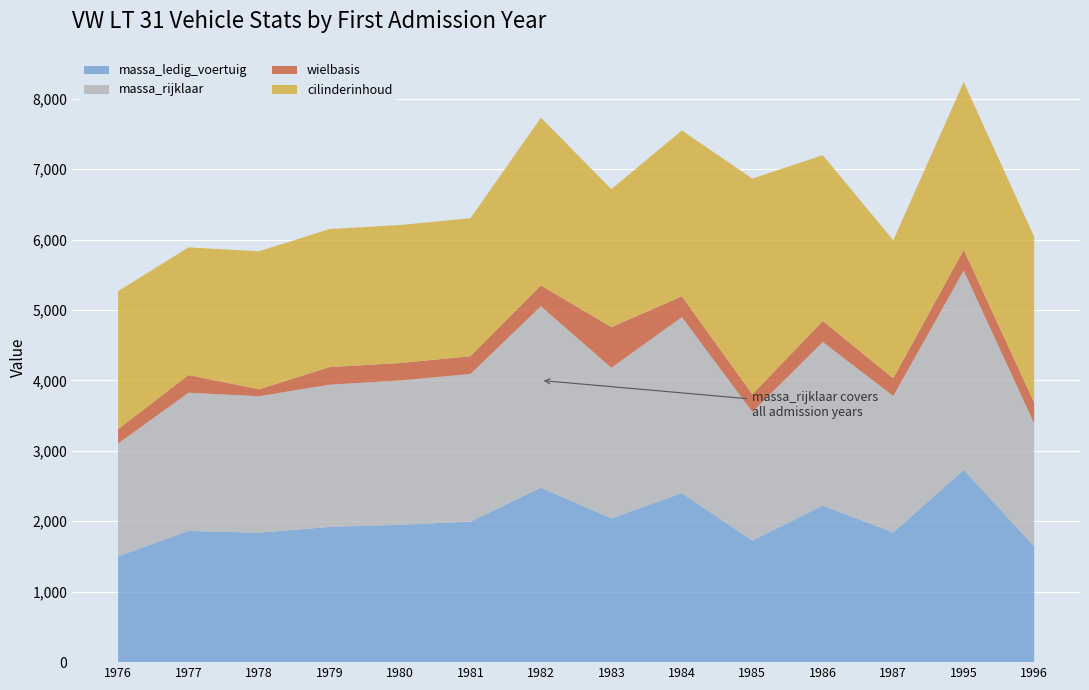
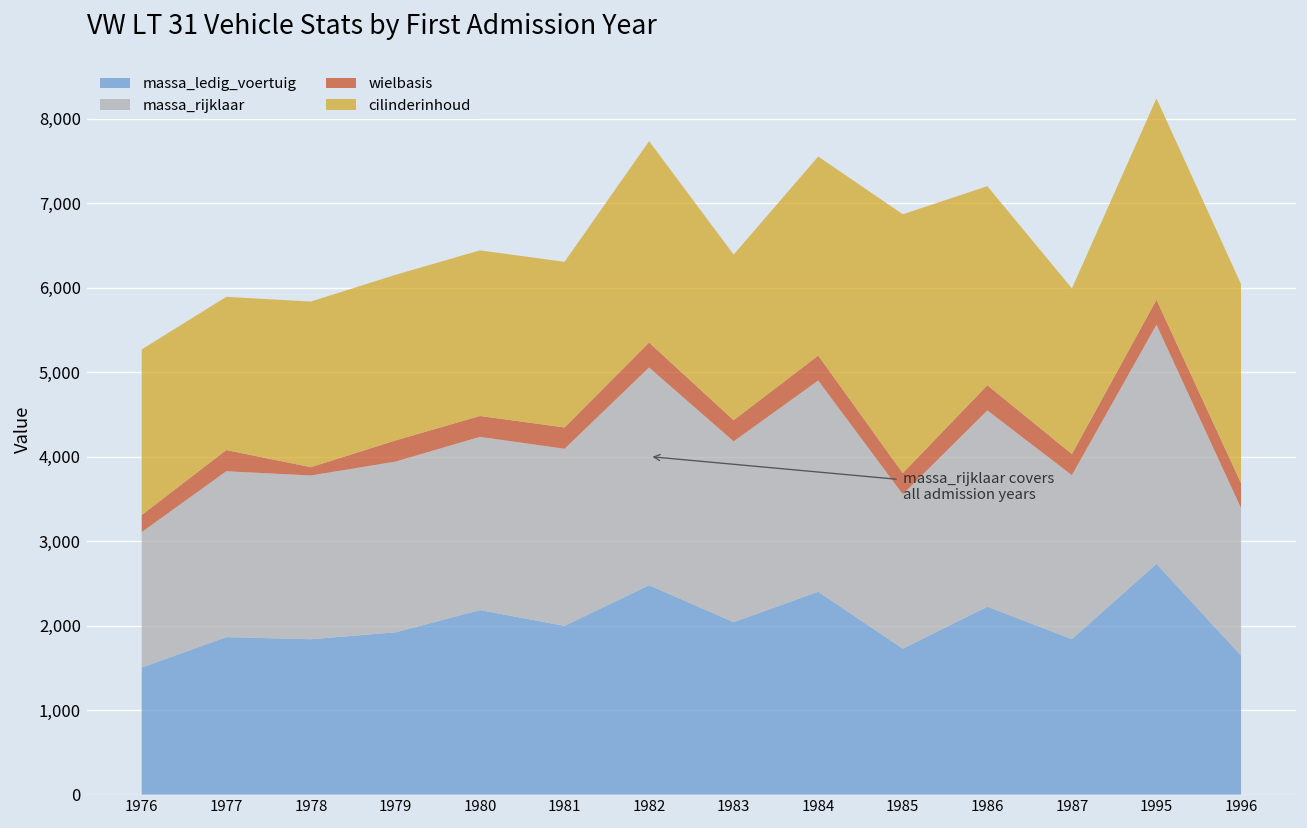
  {
    "massa_ledig_voertuig": {
      "1976": "1,500",
      "1977": "1,900",
      "1978": "1,800",
      "1979": "1,900",
-     "1980": "2,000",
+     "1980": "2,200",
      "1981": "2,000",
      "1982": "2,500",
      "1983": "2,000",
      "1984": "2,400",
      "1985": "1,700",
      "1986": "2,200",
      "1987": "1,800",
      "1995": "2,700",
      "1996": "1,600"
    },
    "massa_rijklaar": {
      "1976": "1,600",
      "1977": "2,000",
      "1978": "1,900",
      "1979": "2,000",
      "1980": "2,100",
      "1981": "2,100",
      "1982": "2,600",
      "1983": "2,100",
      "1984": "2,500",
      "1985": "1,800",
      "1986": "2,300",
      "1987": "1,900",
      "1995": "2,800",
      "1996": "1,700"
    },
    "wielbasis": {
      "1976": "200",
      "1977": "300",
      "1978": "100",
      "1979": "300",
      "1980": "200",
      "1981": "300",
      "1982": "300",
-     "1983": "600",
+     "1983": "300",
      "1984": "300",
      "1985": "300",
      "1986": "300",
      "1987": "300",
      "1995": "300",
      "1996": "300"
    },
    "cilinderinhoud": {
      "1976": "2,000",
      "1977": "1,800",
      "1978": "2,000",
      "1979": "2,000",
      "1980": "2,000",
      "1981": "2,000",
      "1982": "2,400",
      "1983": "2,000",
      "1984": "2,400",
      "1985": "3,100",
      "1986": "2,400",
      "1987": "2,000",
      "1995": "2,400",
      "1996": "2,400"
    }
  }
